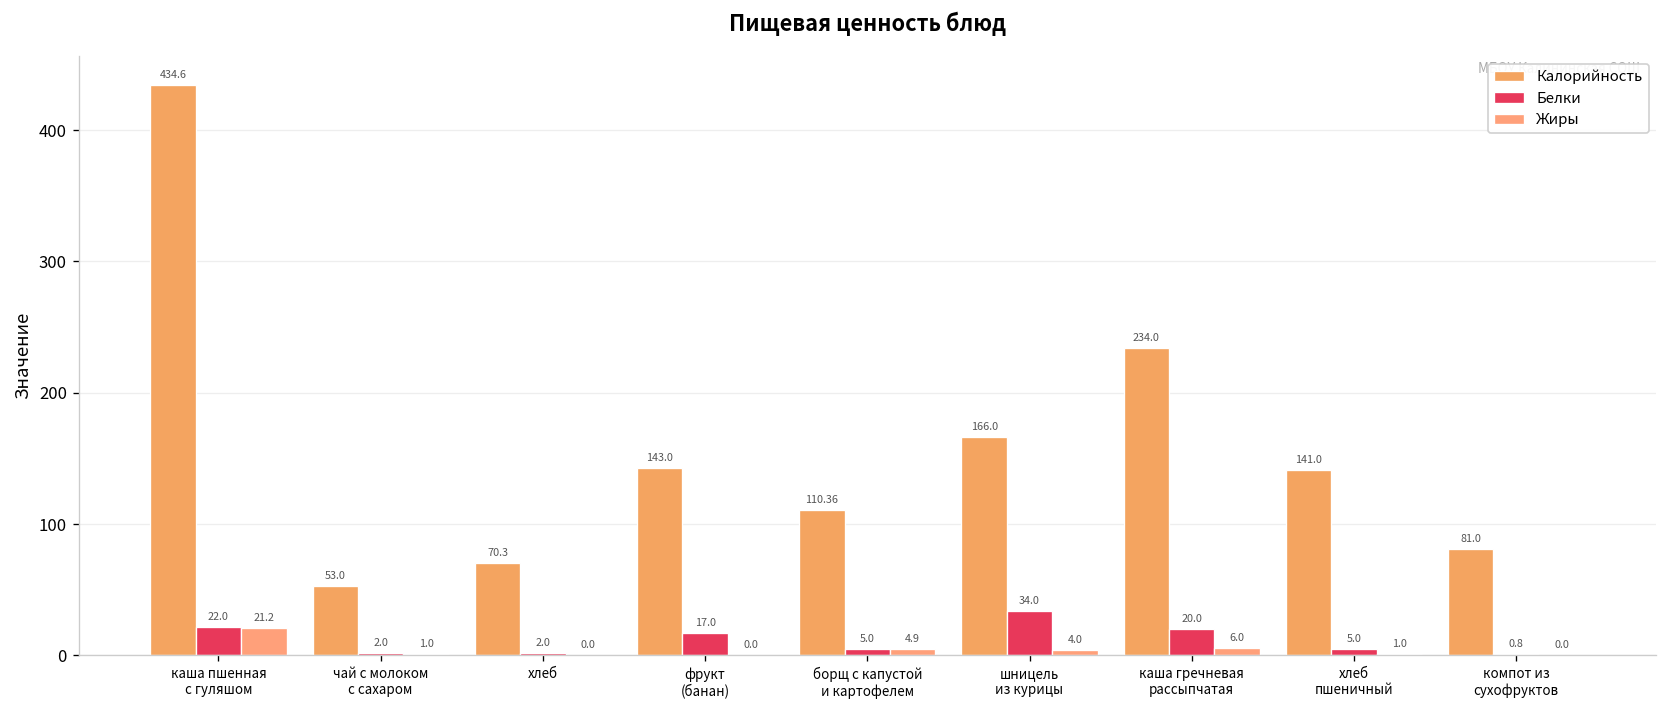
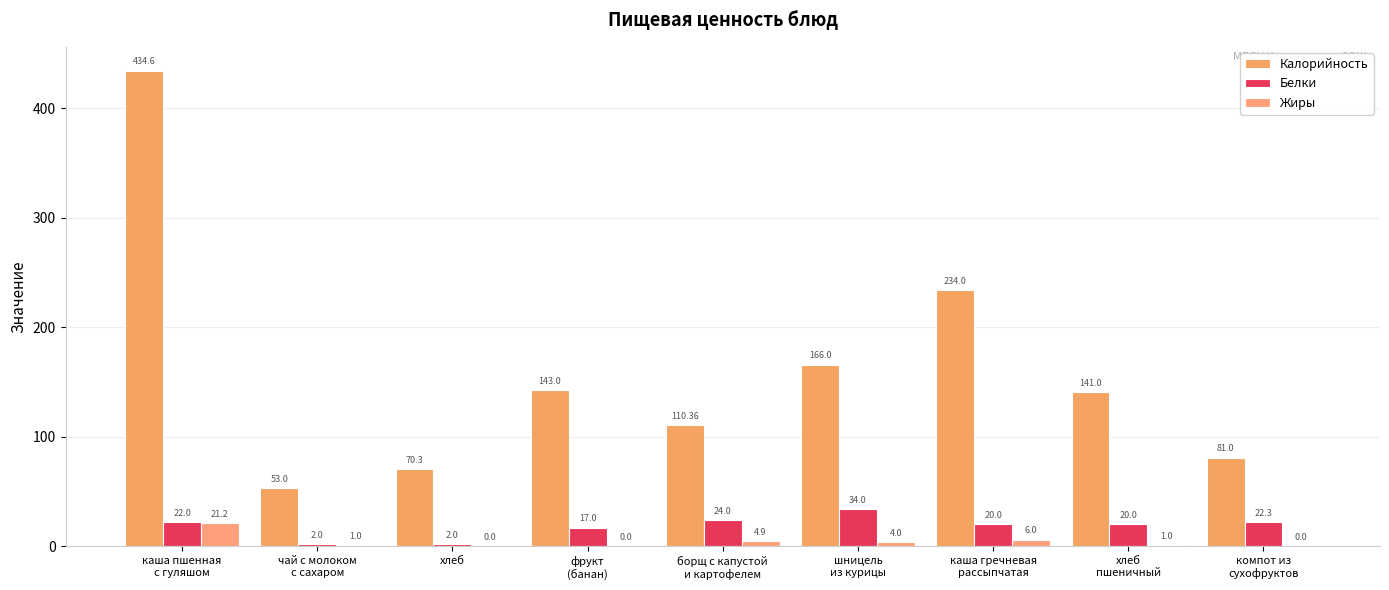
  {
    "Белки": {
      "каша пшенная с гуляшом": 22.0,
      "чай с молоком с сахаром": 2.0,
      "хлеб": 2.0,
      "фрукт (банан)": 17.0,
-     "борщ с капустой и картофелем": 5.0,
+     "борщ с капустой и картофелем": 24.0,
      "шницель из курицы": 34.0,
      "каша гречневая рассыпчатая": 20.0,
-     "хлеб пшеничный": 5.0,
-     "компот из сухофруктов": 0.8
+     "хлеб пшеничный": 20.0,
+     "компот из сухофруктов": 22.3
    }
  }
